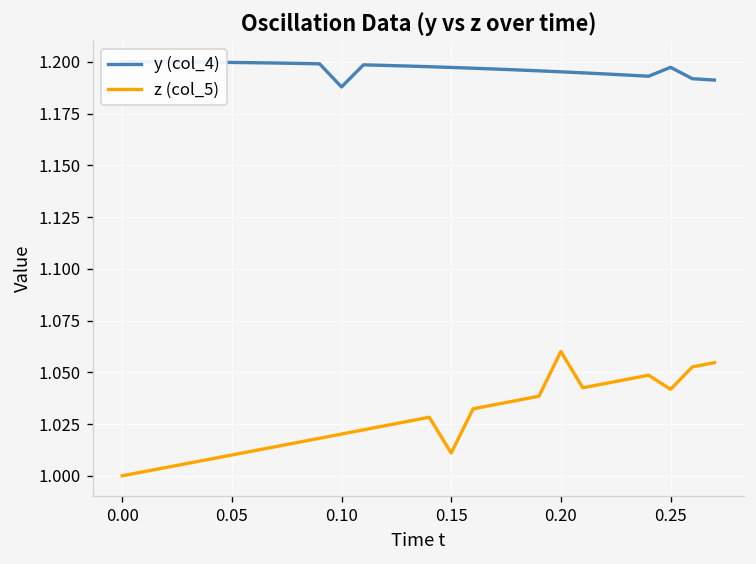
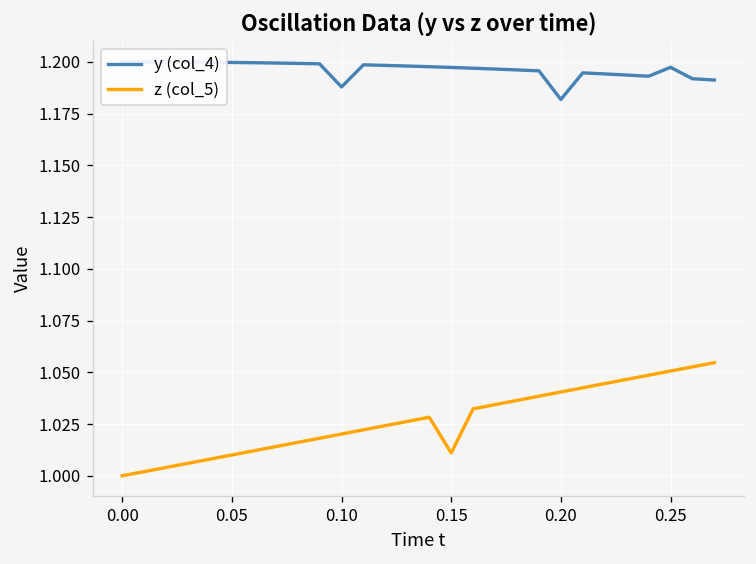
  {
    "y (col_4)": {
      "0.05": 1.200,
      "0.10": 1.188,
      "0.15": 1.197,
-     "0.20": 1.195,
+     "0.20": 1.182,
      "0.25": 1.197
    },
    "z (col_5)": {
      "0.00": 1.000,
      "0.05": 1.010,
      "0.10": 1.020,
      "0.15": 1.011,
-     "0.20": 1.060,
-     "0.25": 1.042
+     "0.20": 1.040,
+     "0.25": 1.051
    }
  }
